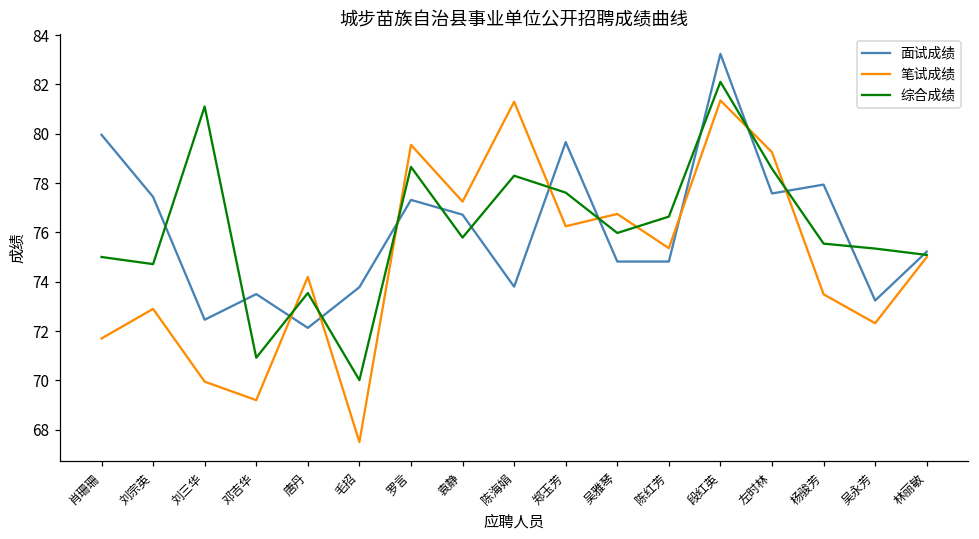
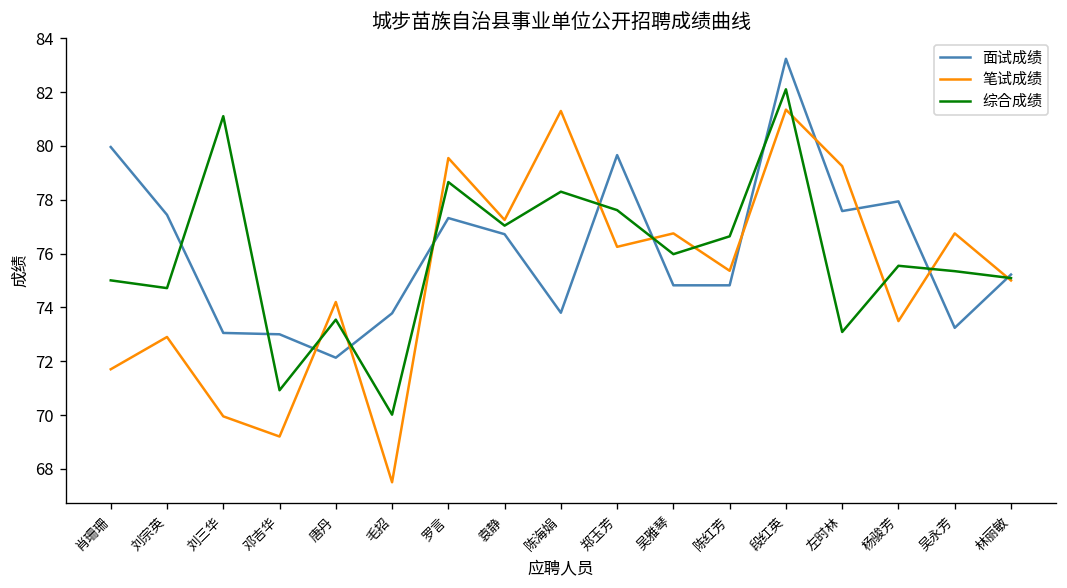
  {
    "面试成绩": {
      "肖珊珊": 80.0,
      "刘宗英": 77.4,
-     "刘三华": 72.5,
-     "邓吉华": 73.5,
+     "刘三华": 73.1,
+     "邓吉华": 73.0,
      "唐丹": 72.1,
      "毛招": 73.8,
      "罗言": 77.3,
      "袁静": 76.7,
      "陈海娟": 73.8,
      "郑玉芳": 79.7,
      "吴雅琴": 74.8,
      "陈红芳": 74.8,
      "段红英": 83.2,
      "左时林": 77.6,
      "杨骏芳": 77.9,
      "吴永芳": 73.2,
      "林丽敏": 75.2
    },
    "笔试成绩": {
      "肖珊珊": 71.7,
      "刘宗英": 72.9,
      "刘三华": 70.0,
      "邓吉华": 69.2,
      "唐丹": 74.2,
      "毛招": 67.5,
      "罗言": 79.6,
      "袁静": 77.3,
      "陈海娟": 81.3,
      "郑玉芳": 76.3,
      "吴雅琴": 76.8,
      "陈红芳": 75.4,
      "段红英": 81.4,
      "左时林": 79.3,
      "杨骏芳": 73.5,
-     "吴永芳": 72.3
+     "吴永芳": 76.8
    },
    "综合成绩": {
      "肖珊珊": 75.0,
      "刘宗英": 74.7,
      "刘三华": 81.1,
      "邓吉华": 70.9,
      "唐丹": 73.5,
      "毛招": 70.0,
      "罗言": 78.7,
-     "袁静": 75.8,
+     "袁静": 77.0,
      "陈海娟": 78.3,
      "郑玉芳": 77.6,
      "吴雅琴": 76.0,
      "陈红芳": 76.6,
      "段红英": 82.1,
-     "左时林": 78.6,
+     "左时林": 73.1,
      "杨骏芳": 75.5,
      "吴永芳": 75.3
    }
  }
